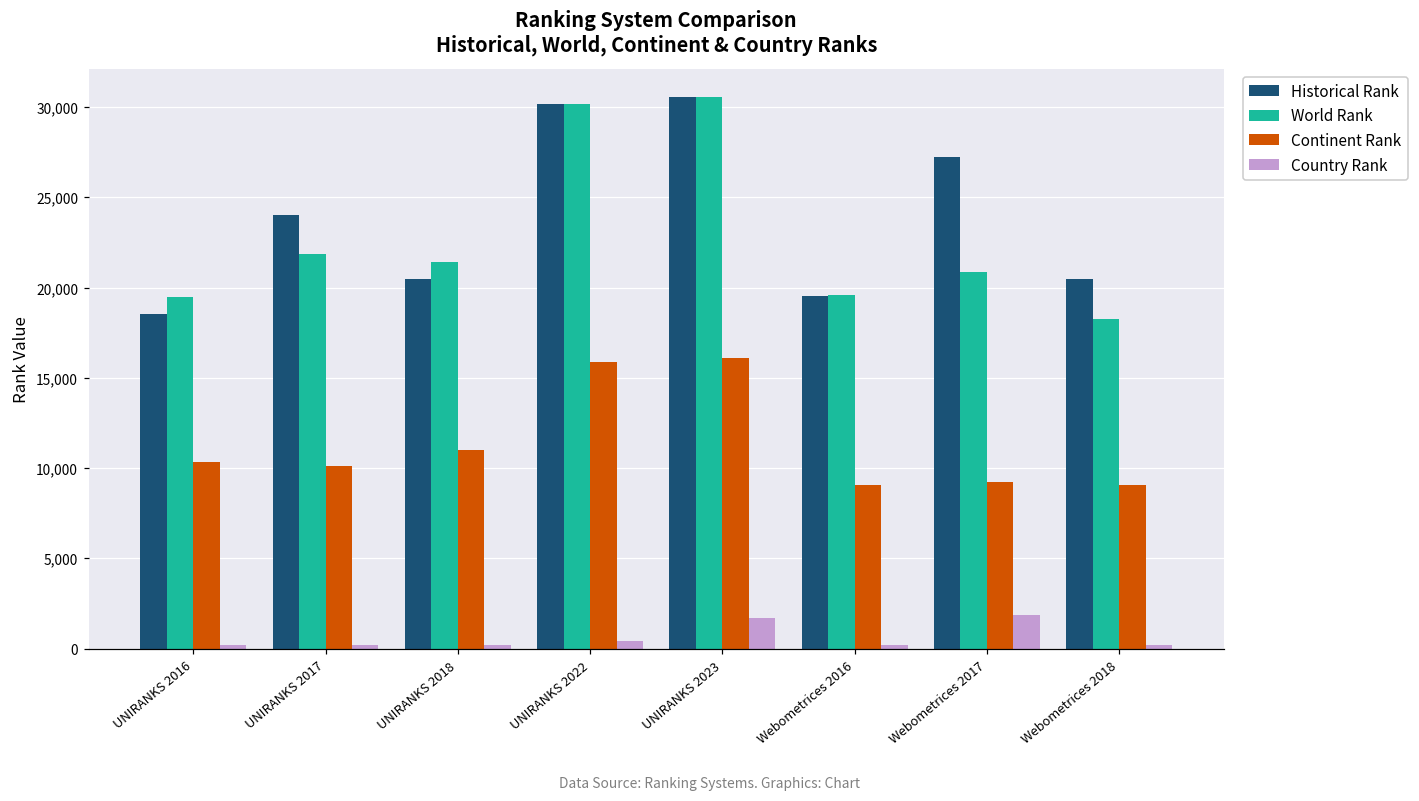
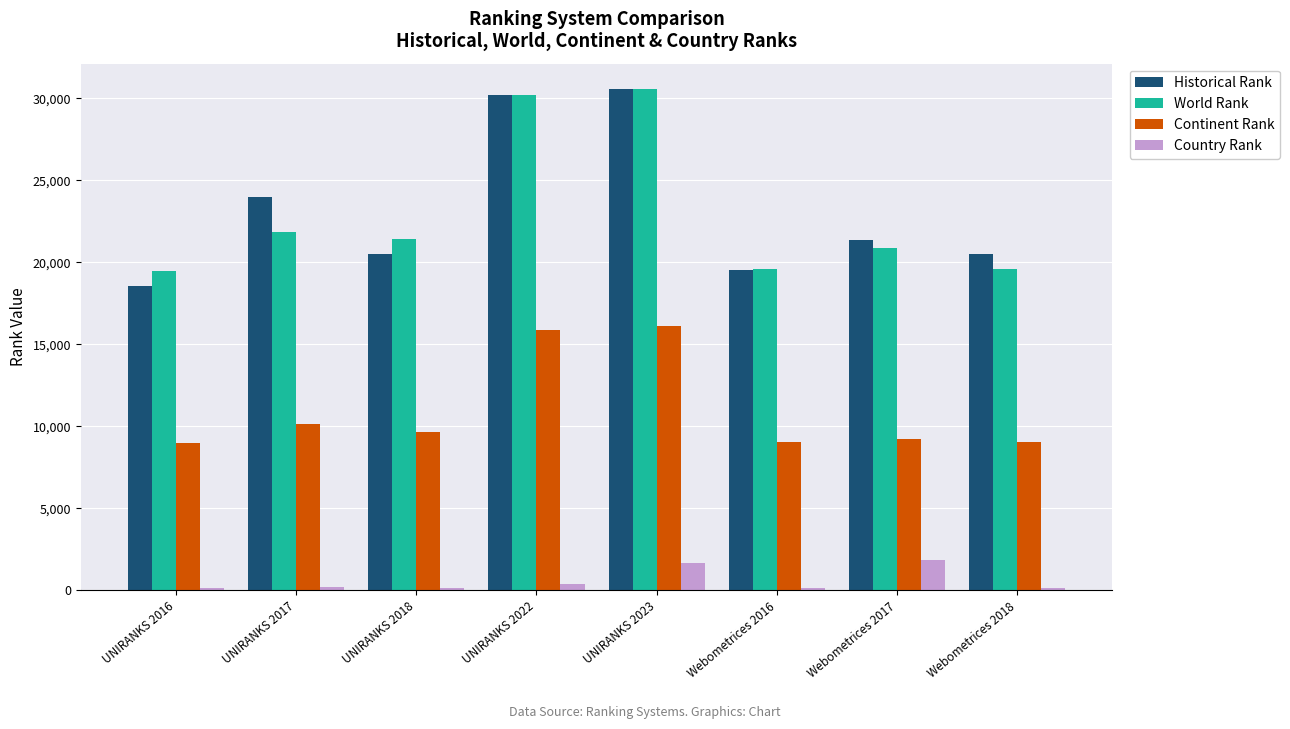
  {
    "Historical Rank": {
      "UNIRANKS 2016": "18,500",
      "UNIRANKS 2017": "24,000",
      "UNIRANKS 2018": "20,500",
      "UNIRANKS 2022": "30,200",
      "UNIRANKS 2023": "30,600",
      "Webometrices 2016": "19,500",
-     "Webometrices 2017": "27,300",
+     "Webometrices 2017": "21,400",
      "Webometrices 2018": "20,500"
    },
    "World Rank": {
      "UNIRANKS 2016": "19,500",
      "UNIRANKS 2017": "21,800",
      "UNIRANKS 2018": "21,400",
      "UNIRANKS 2022": "30,200",
      "UNIRANKS 2023": "30,600",
      "Webometrices 2016": "19,600",
      "Webometrices 2017": "20,900",
-     "Webometrices 2018": "18,300"
+     "Webometrices 2018": "19,600"
    },
    "Continent Rank": {
-     "UNIRANKS 2016": "10,300",
+     "UNIRANKS 2016": "9,000",
      "UNIRANKS 2017": "10,100",
-     "UNIRANKS 2018": "11,000",
+     "UNIRANKS 2018": "9,700",
      "UNIRANKS 2022": "15,900",
      "UNIRANKS 2023": "16,100",
      "Webometrices 2016": "9,100",
      "Webometrices 2017": "9,200",
      "Webometrices 2018": "9,100"
    },
    "Country Rank": {
      "UNIRANKS 2016": "200",
      "UNIRANKS 2017": "200",
      "UNIRANKS 2018": "200",
      "UNIRANKS 2022": "400",
      "UNIRANKS 2023": "1,700",
      "Webometrices 2016": "200",
      "Webometrices 2017": "1,800",
      "Webometrices 2018": "200"
    }
  }
